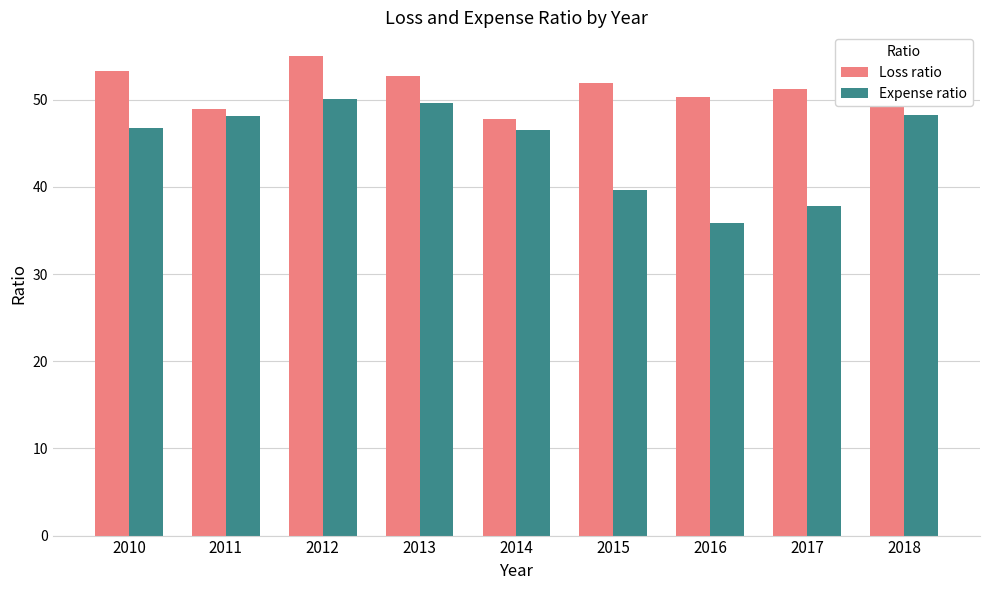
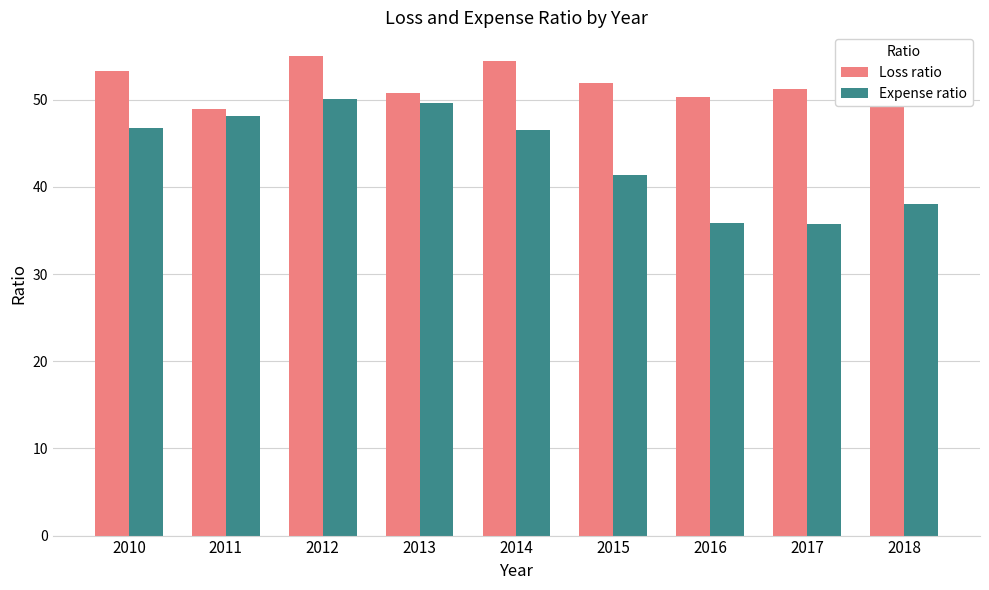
  {
    "Loss ratio": {
      "2010": 53,
      "2011": 49,
      "2012": 55,
-     "2013": 53,
-     "2014": 48,
+     "2013": 51,
+     "2014": 54,
      "2015": 52,
      "2016": 50,
      "2017": 51
    },
    "Expense ratio": {
      "2010": 47,
      "2011": 48,
      "2012": 50,
      "2013": 50,
      "2014": 47,
-     "2015": 40,
+     "2015": 41,
      "2016": 36,
-     "2017": 38,
-     "2018": 48
+     "2017": 36,
+     "2018": 38
    }
  }
